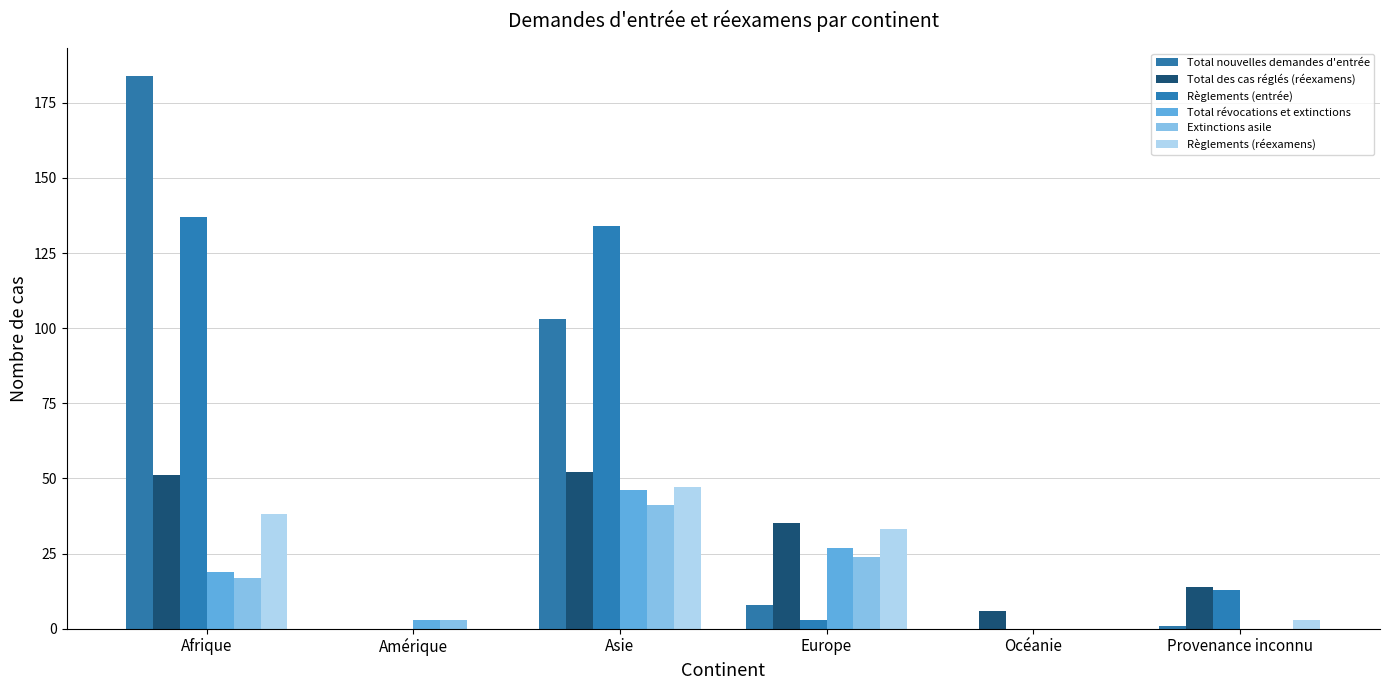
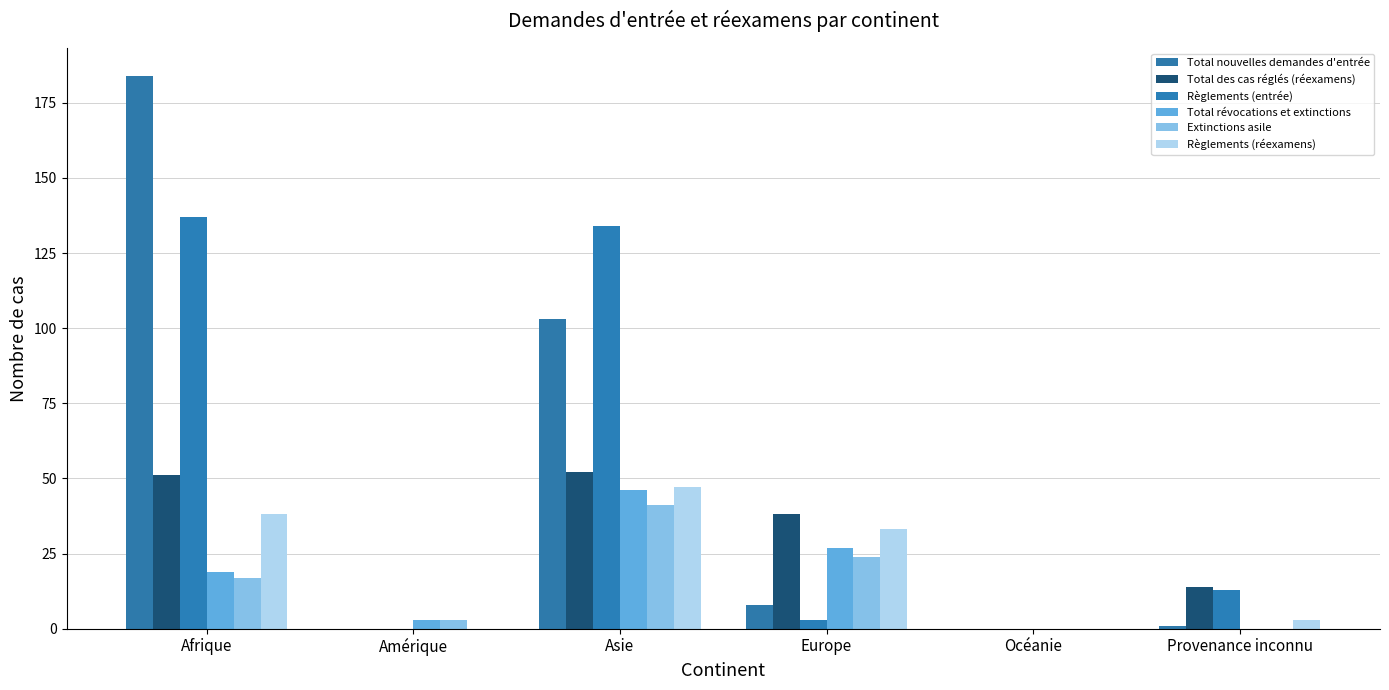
  {
    "Total des cas réglés (réexamens)": {
      "Afrique": 51,
      "Amérique": 0,
      "Asie": 52,
-     "Europe": 35,
-     "Océanie": 6,
+     "Europe": 38,
+     "Océanie": 0,
      "Provenance inconnu": 14
    }
  }
